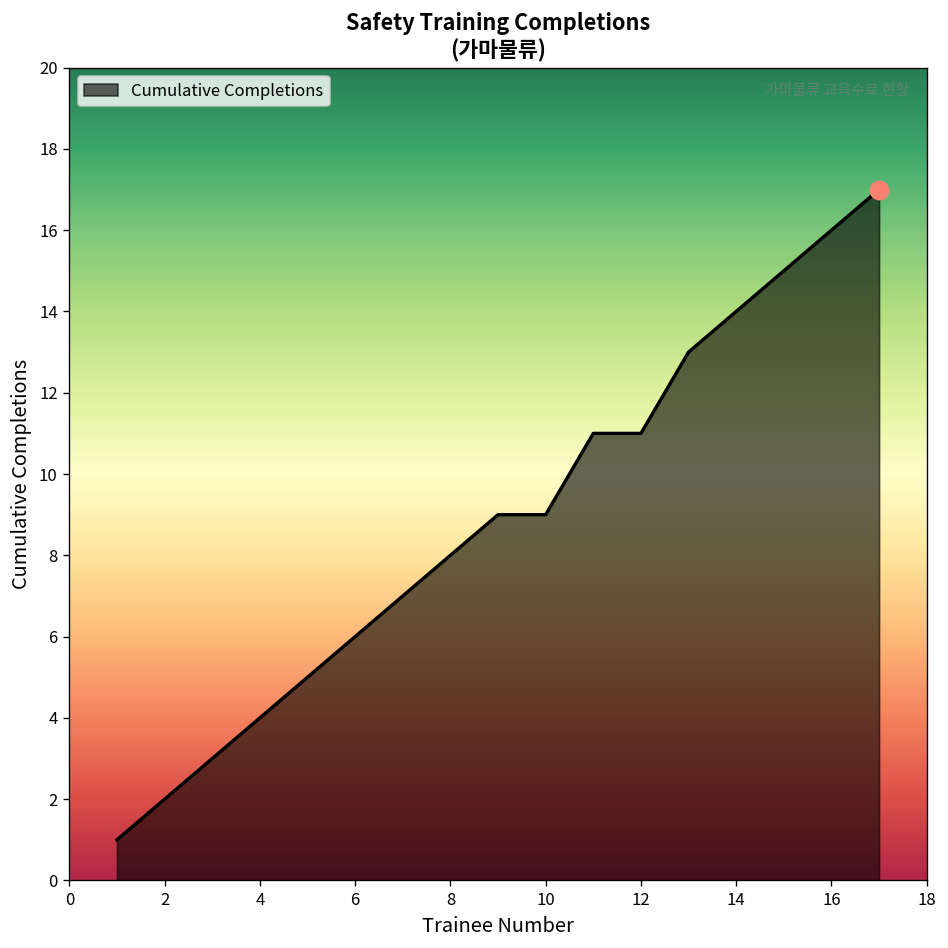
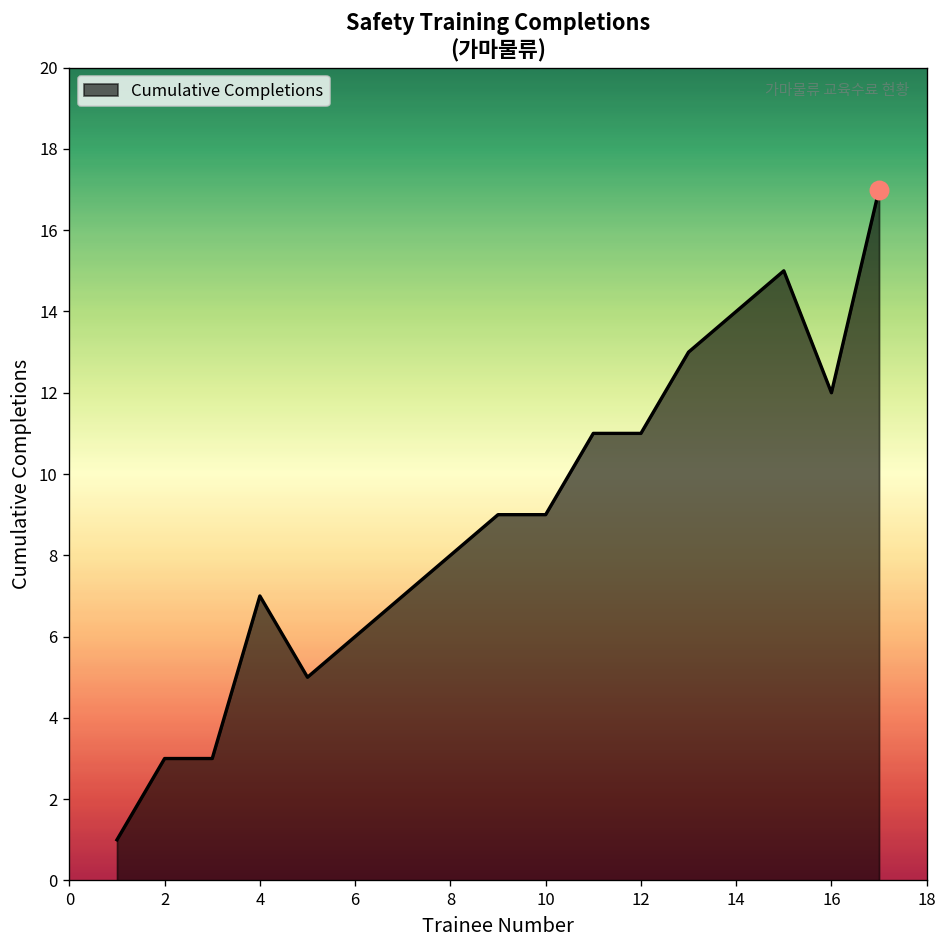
  {
    "Cumulative Completions": {
-     "2": 2,
-     "4": 4,
+     "2": 3,
+     "4": 7,
      "6": 6,
      "8": 8,
      "10": 9,
      "12": 11,
      "14": 14,
-     "16": 16
+     "16": 12
    }
  }
